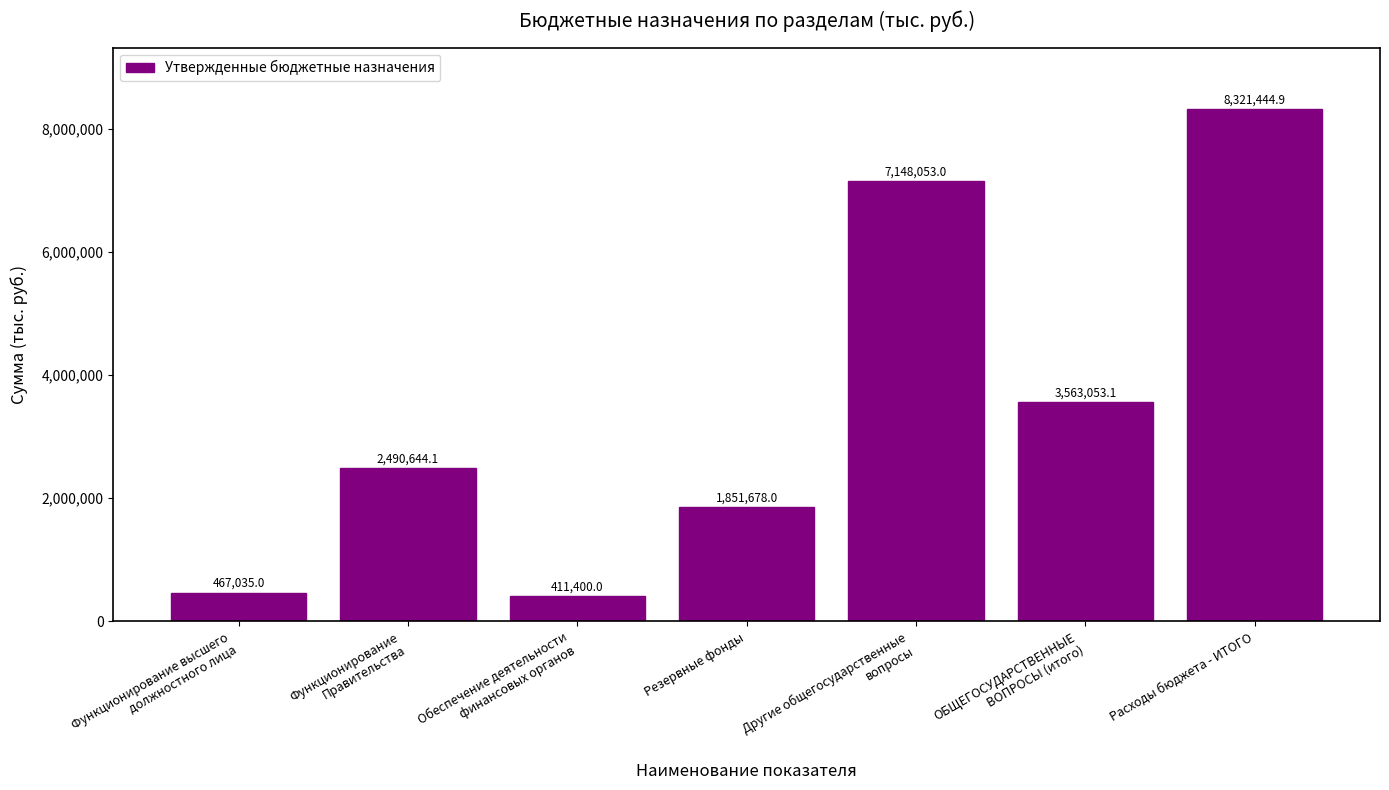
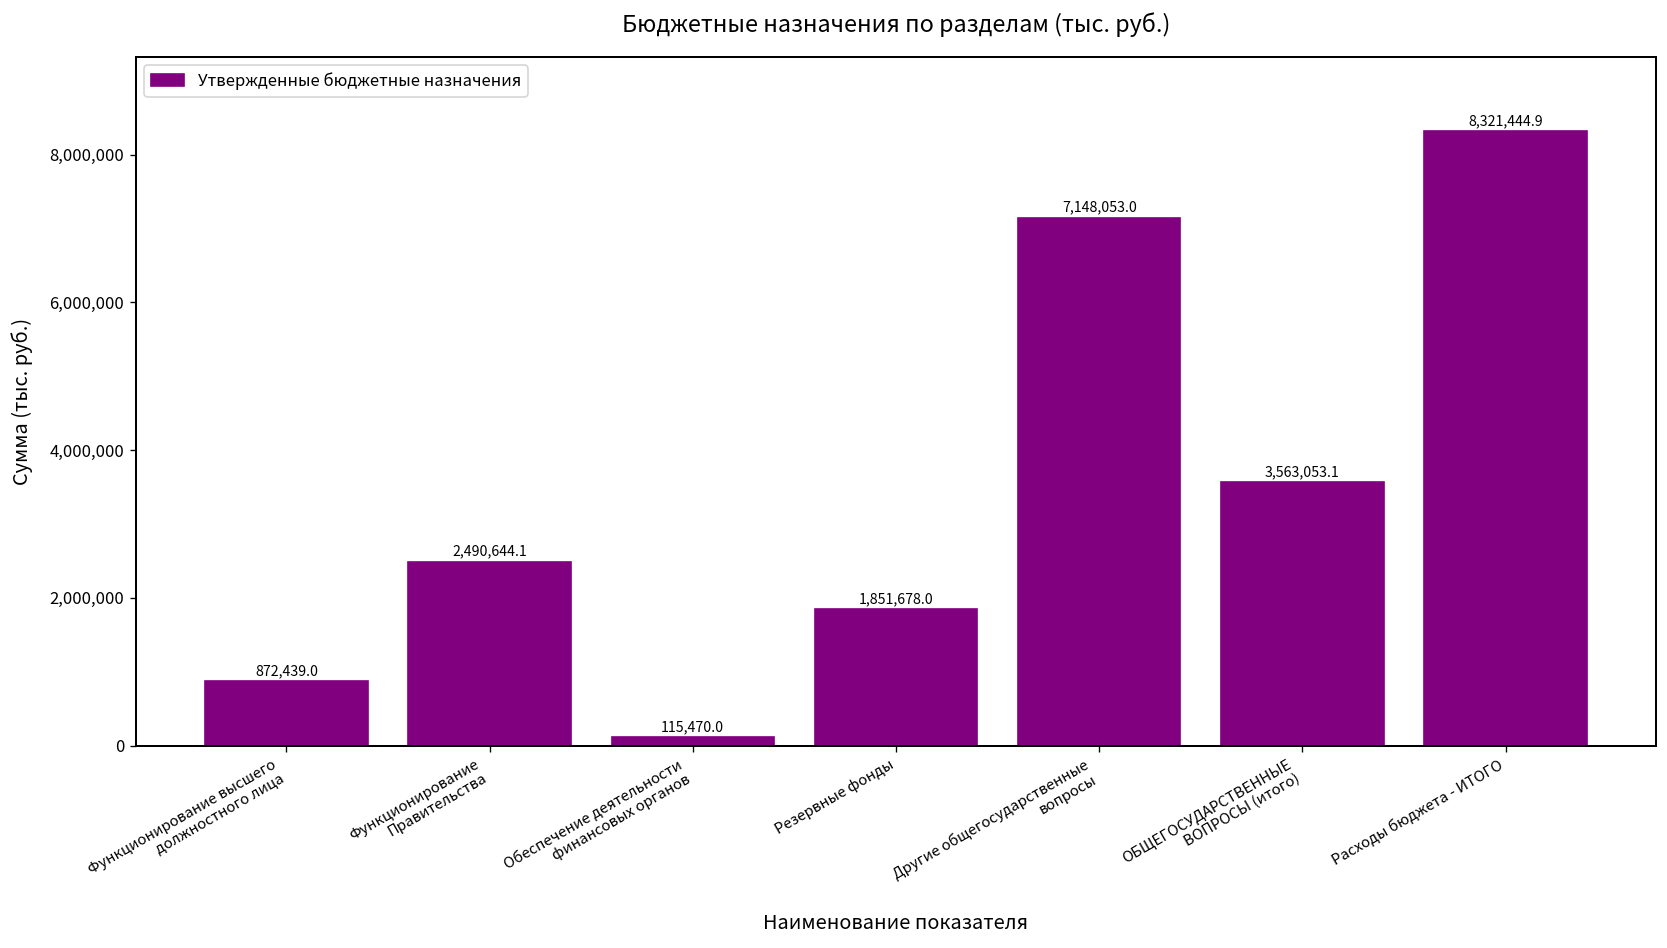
  {
-   "Функционирование высшего должностного лица": "467,035.0",
+   "Функционирование высшего должностного лица": "872,439.0",
    "Функционирование Правительства": "2,490,644.1",
-   "Обеспечение деятельности финансовых органов": "411,400.0",
+   "Обеспечение деятельности финансовых органов": "115,470.0",
    "Резервные фонды": "1,851,678.0",
    "Другие общегосударственные вопросы": "7,148,053.0",
    "ОБЩЕГОСУДАРСТВЕННЫЕ ВОПРОСЫ (итого)": "3,563,053.1",
    "Расходы бюджета - ИТОГО": "8,321,444.9"
  }
